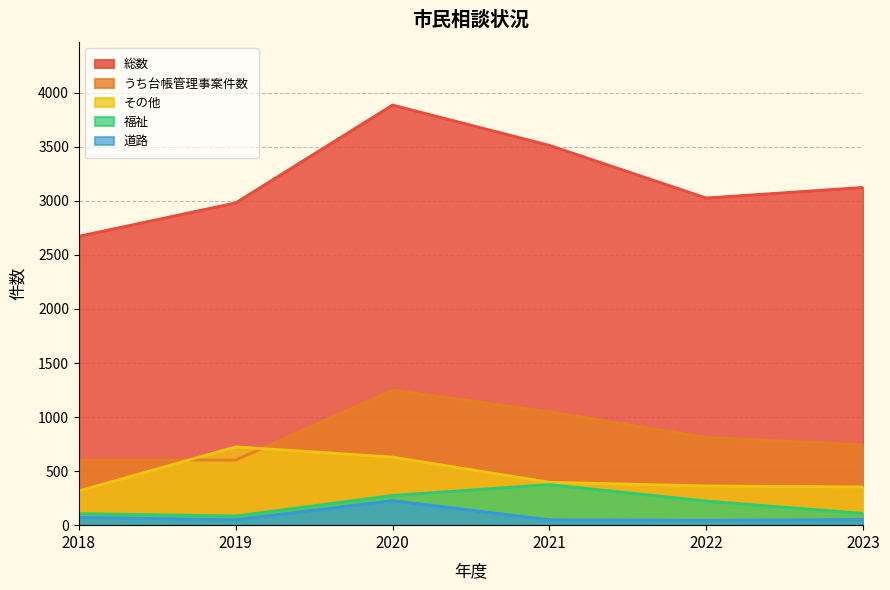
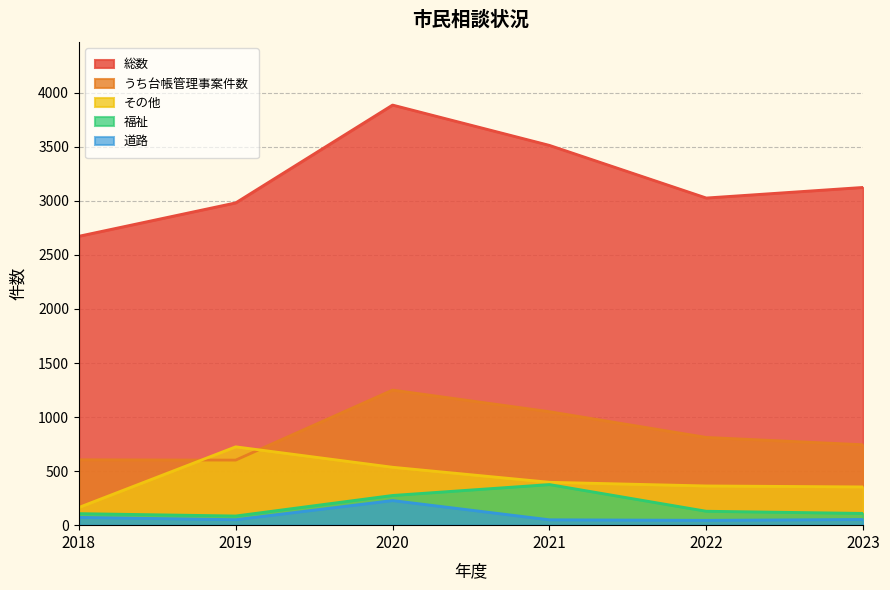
  {
    "その他": {
-     "2018": 320,
+     "2018": 160,
      "2019": 730,
-     "2020": 630,
+     "2020": 540,
      "2022": 360,
      "2023": 350
    },
    "福祉": {
      "2018": 110,
      "2019": 90,
      "2020": 280,
-     "2022": 220,
+     "2022": 130,
      "2023": 110
    },
    "道路": {
      "2018": 70,
      "2019": 50,
      "2020": 230,
      "2021": 50,
      "2022": 50,
      "2023": 50
    }
  }
